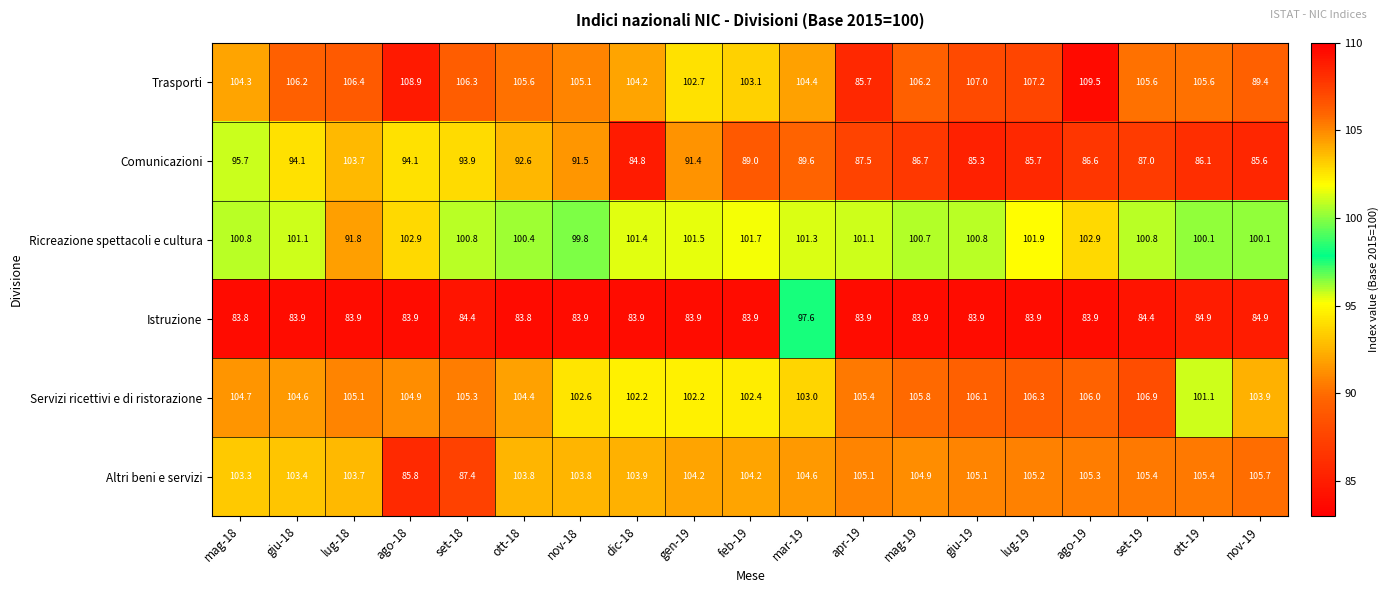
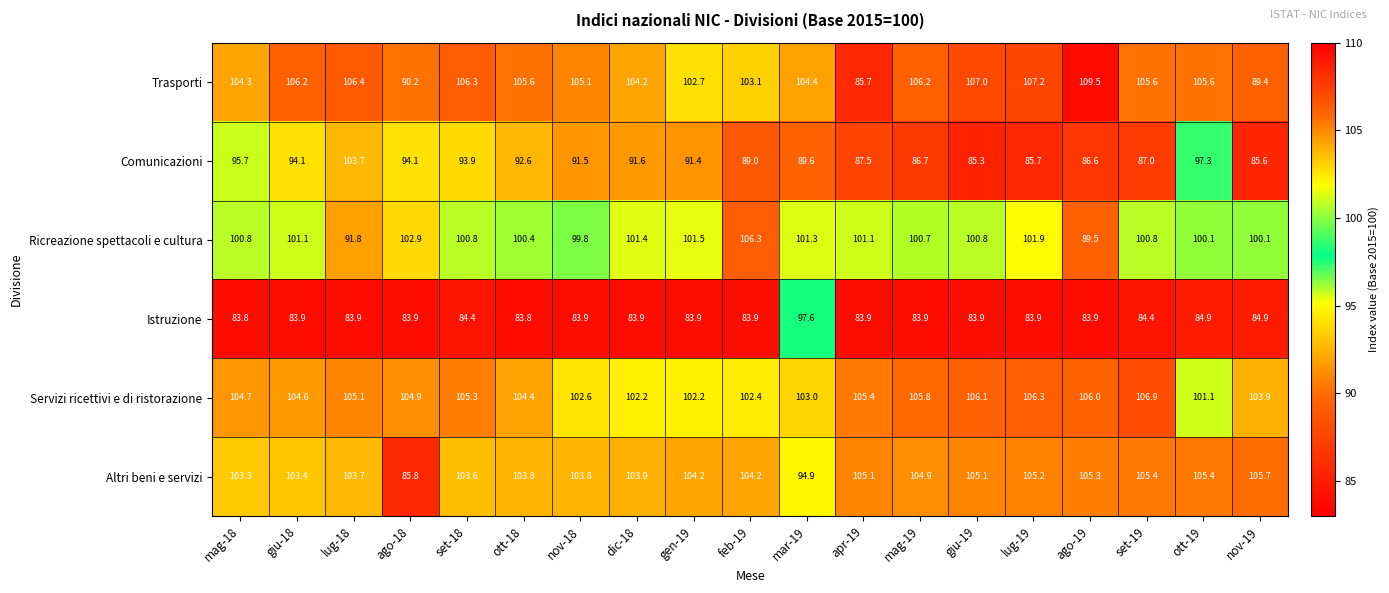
  {
    "Trasporti": {
      "mag-18": 104.3,
      "giu-18": 106.2,
      "lug-18": 106.4,
-     "ago-18": 108.9,
+     "ago-18": 90.2,
      "set-18": 106.3,
      "ott-18": 105.6,
      "nov-18": 105.1,
      "dic-18": 104.2,
      "gen-19": 102.7,
      "feb-19": 103.1,
      "mar-19": 104.4,
      "apr-19": 85.7,
      "mag-19": 106.2,
      "giu-19": 107.0,
      "lug-19": 107.2,
      "ago-19": 109.5,
      "set-19": 105.6,
      "ott-19": 105.6,
      "nov-19": 89.4
    },
    "Comunicazioni": {
      "mag-18": 95.7,
      "giu-18": 94.1,
      "lug-18": 103.7,
      "ago-18": 94.1,
      "set-18": 93.9,
      "ott-18": 92.6,
      "nov-18": 91.5,
-     "dic-18": 84.8,
+     "dic-18": 91.6,
      "gen-19": 91.4,
      "feb-19": 89.0,
      "mar-19": 89.6,
      "apr-19": 87.5,
      "mag-19": 86.7,
      "giu-19": 85.3,
      "lug-19": 85.7,
      "ago-19": 86.6,
      "set-19": 87.0,
-     "ott-19": 86.1,
+     "ott-19": 97.3,
      "nov-19": 85.6
    },
    "Ricreazione spettacoli e cultura": {
      "mag-18": 100.8,
      "giu-18": 101.1,
      "lug-18": 91.8,
      "ago-18": 102.9,
      "set-18": 100.8,
      "ott-18": 100.4,
      "nov-18": 99.8,
      "dic-18": 101.4,
      "gen-19": 101.5,
-     "feb-19": 101.7,
+     "feb-19": 106.3,
      "mar-19": 101.3,
      "apr-19": 101.1,
      "mag-19": 100.7,
      "giu-19": 100.8,
      "lug-19": 101.9,
-     "ago-19": 102.9,
+     "ago-19": 89.5,
      "set-19": 100.8,
      "ott-19": 100.1,
      "nov-19": 100.1
    },
    "Istruzione": {
      "mag-18": 83.8,
      "giu-18": 83.9,
      "lug-18": 83.9,
      "ago-18": 83.9,
      "set-18": 84.4,
      "ott-18": 83.8,
      "nov-18": 83.9,
      "dic-18": 83.9,
      "gen-19": 83.9,
      "feb-19": 83.9,
      "mar-19": 97.6,
      "apr-19": 83.9,
      "mag-19": 83.9,
      "giu-19": 83.9,
      "lug-19": 83.9,
      "ago-19": 83.9,
      "set-19": 84.4,
      "ott-19": 84.9,
      "nov-19": 84.9
    },
    "Servizi ricettivi e di ristorazione": {
      "mag-18": 104.7,
      "giu-18": 104.6,
      "lug-18": 105.1,
      "ago-18": 104.9,
      "set-18": 105.3,
      "ott-18": 104.4,
      "nov-18": 102.6,
      "dic-18": 102.2,
      "gen-19": 102.2,
      "feb-19": 102.4,
      "mar-19": 103.0,
      "apr-19": 105.4,
      "mag-19": 105.8,
      "giu-19": 106.1,
      "lug-19": 106.3,
      "ago-19": 106.0,
      "set-19": 106.9,
      "ott-19": 101.1,
      "nov-19": 103.9
    },
    "Altri beni e servizi": {
      "mag-18": 103.3,
      "giu-18": 103.4,
      "lug-18": 103.7,
      "ago-18": 85.8,
-     "set-18": 87.4,
+     "set-18": 103.6,
      "ott-18": 103.8,
      "nov-18": 103.8,
      "dic-18": 103.9,
      "gen-19": 104.2,
      "feb-19": 104.2,
-     "mar-19": 104.6,
+     "mar-19": 94.9,
      "apr-19": 105.1,
      "mag-19": 104.9,
      "giu-19": 105.1,
      "lug-19": 105.2,
      "ago-19": 105.3,
      "set-19": 105.4,
      "ott-19": 105.4,
      "nov-19": 105.7
    }
  }
